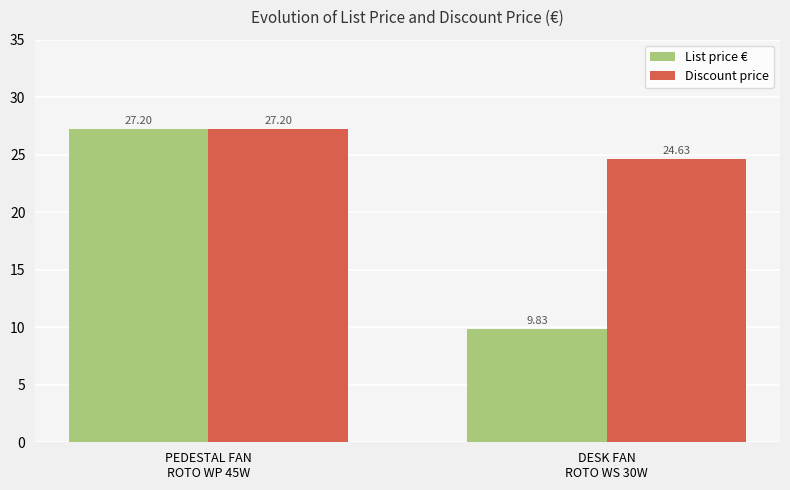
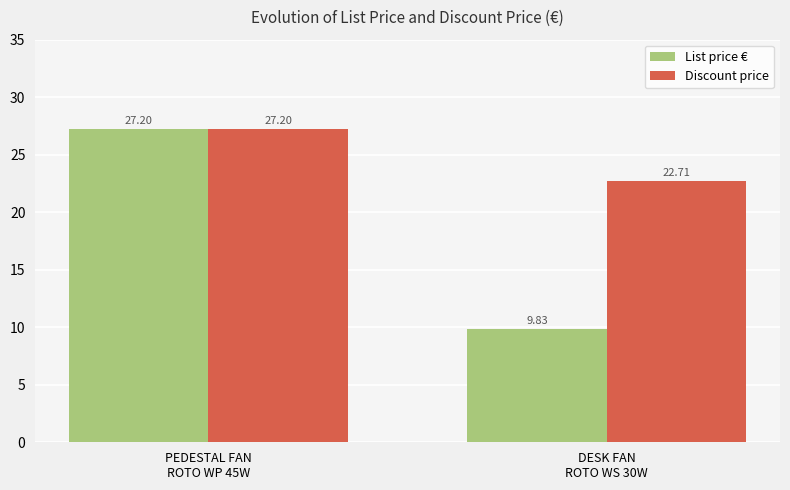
  {
    "List price €": {
      "PEDESTAL FAN ROTO WP 45W": 27.20,
      "DESK FAN ROTO WS 30W": 9.83
    },
    "Discount price": {
      "PEDESTAL FAN ROTO WP 45W": 27.20,
-     "DESK FAN ROTO WS 30W": 24.63
+     "DESK FAN ROTO WS 30W": 22.71
    }
  }
